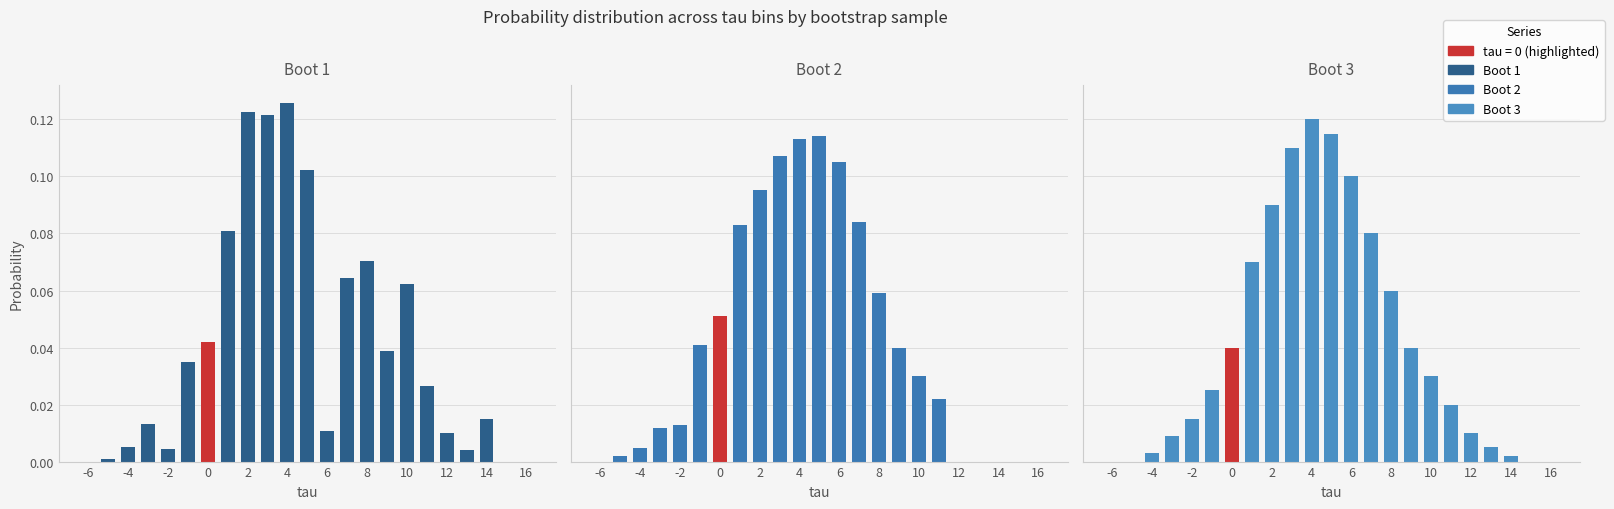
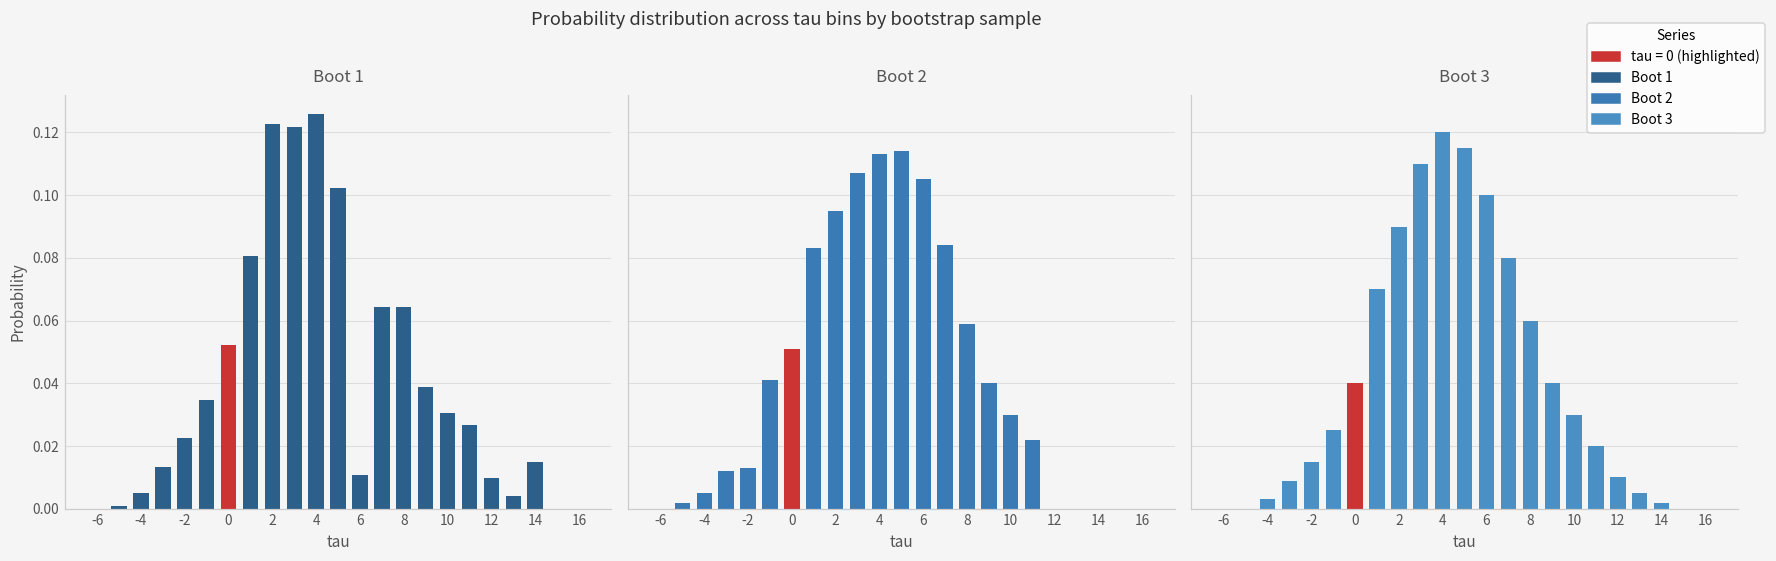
  {
    "Boot 1": {
      "-4": 0.005,
-     "-2": 0.004,
-     "0": 0.042,
+     "-2": 0.022,
+     "0": 0.052,
      "2": 0.123,
      "4": 0.126,
      "6": 0.011,
-     "8": 0.070,
-     "10": 0.062,
+     "8": 0.064,
+     "10": 0.031,
      "12": 0.010,
      "14": 0.015
    }
  }
